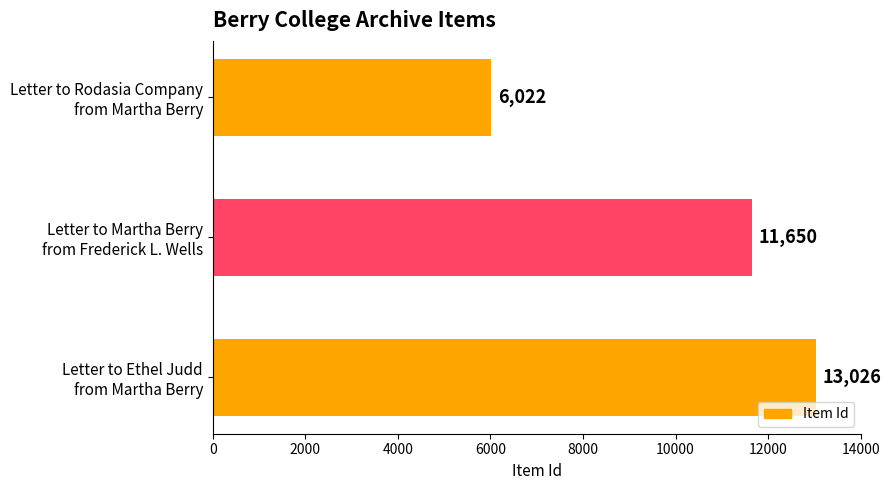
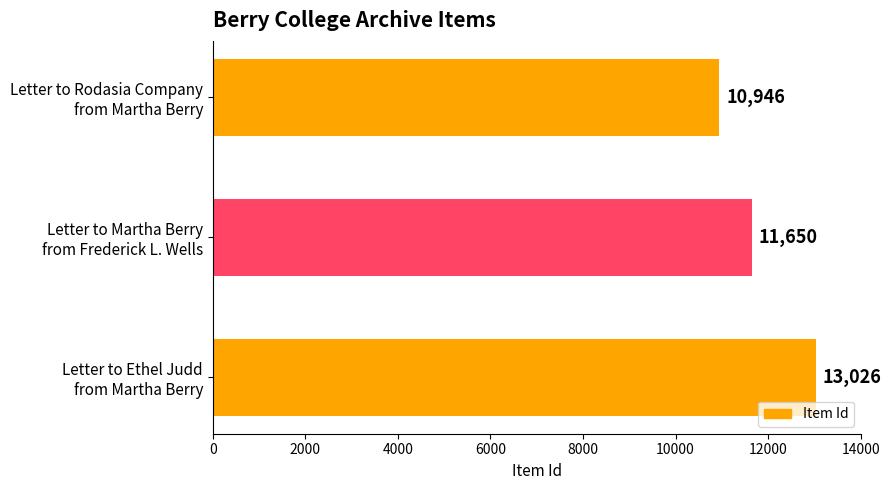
  {
-   "Letter to Rodasia Company from Martha Berry": "6,022",
+   "Letter to Rodasia Company from Martha Berry": "10,946",
    "Letter to Martha Berry from Frederick L. Wells": "11,650",
    "Letter to Ethel Judd from Martha Berry": "13,026"
  }
